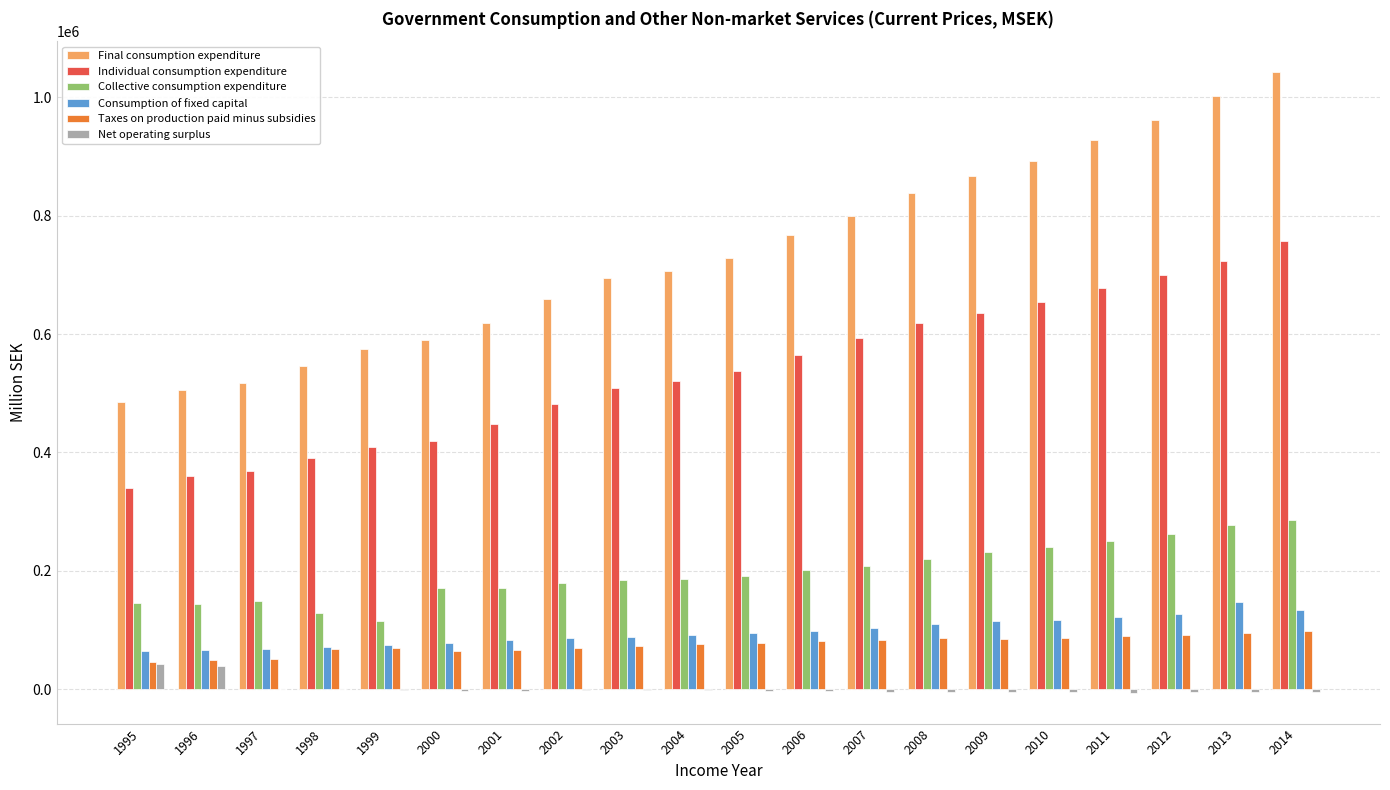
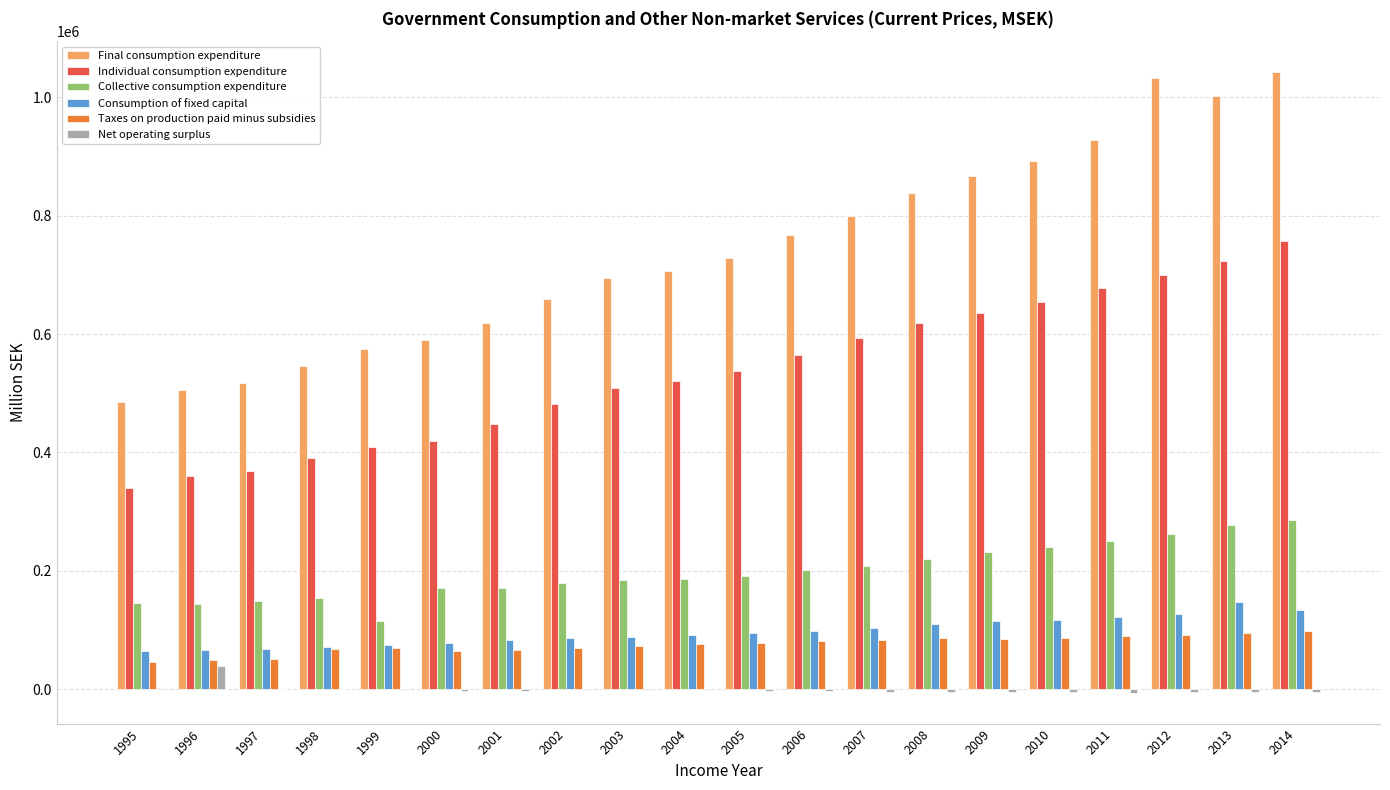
  {
    "Final consumption expenditure": {
      "1995": 490000,
      "1996": 510000,
      "1997": 520000,
      "1998": 550000,
      "1999": 570000,
      "2000": 590000,
      "2001": 620000,
      "2002": 660000,
      "2003": 690000,
      "2004": 710000,
      "2005": 730000,
      "2006": 770000,
      "2007": 800000,
      "2008": 840000,
      "2009": 870000,
      "2010": 890000,
      "2011": 930000,
-     "2012": 960000,
+     "2012": 1030000,
      "2013": 1000000,
      "2014": 1040000
    },
    "Collective consumption expenditure": {
      "1995": 140000,
      "1996": 140000,
      "1997": 150000,
-     "1998": 130000,
+     "1998": 150000,
      "1999": 110000,
      "2000": 170000,
      "2001": 170000,
      "2002": 180000,
      "2003": 180000,
      "2004": 190000,
      "2005": 190000,
      "2006": 200000,
      "2007": 210000,
      "2008": 220000,
      "2009": 230000,
      "2010": 240000,
      "2011": 250000,
      "2012": 260000,
      "2013": 280000,
      "2014": 280000
    },
    "Consumption of fixed capital": {
      "1995": 60000,
      "1996": 70000,
      "1997": 70000,
      "1998": 70000,
      "1999": 70000,
      "2000": 80000,
      "2001": 80000,
      "2002": 90000,
      "2003": 90000,
      "2004": 90000,
      "2005": 90000,
      "2006": 100000,
      "2007": 100000,
      "2008": 110000,
      "2009": 110000,
      "2010": 120000,
      "2011": 120000,
      "2012": 130000,
      "2013": 150000,
      "2014": 130000
    },
    "Net operating surplus": {
-     "1995": 40000,
+     "1995": 0,
      "1996": 40000,
      "2007": 0,
      "2008": -10000,
      "2009": -10000,
      "2010": -10000,
      "2011": -10000,
      "2012": -10000,
      "2013": 0,
      "2014": -10000
    }
  }
